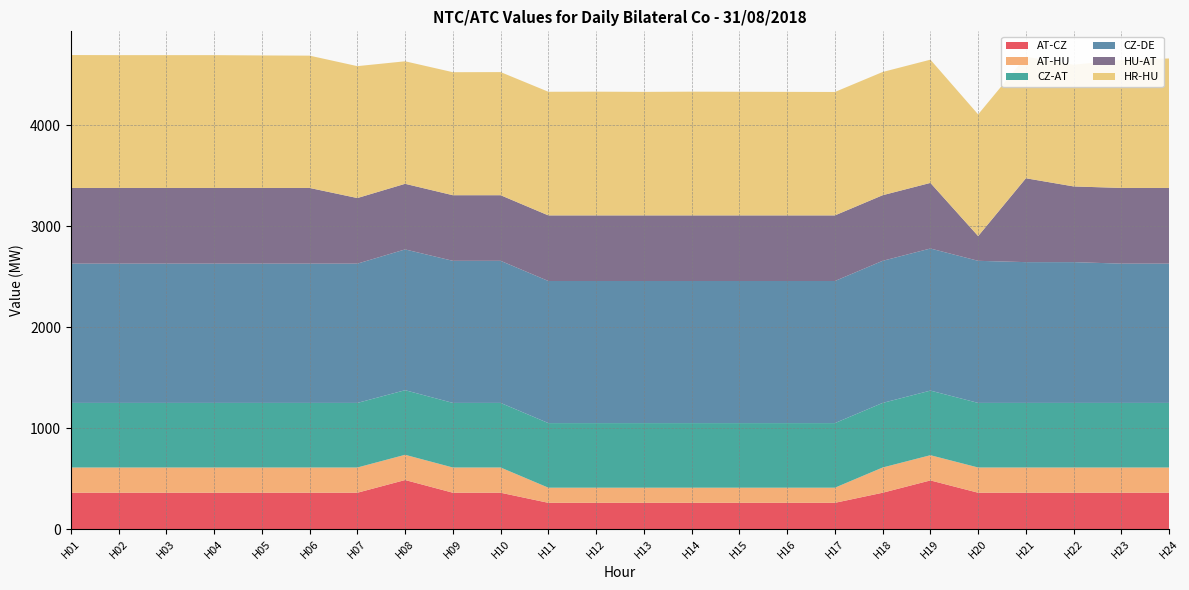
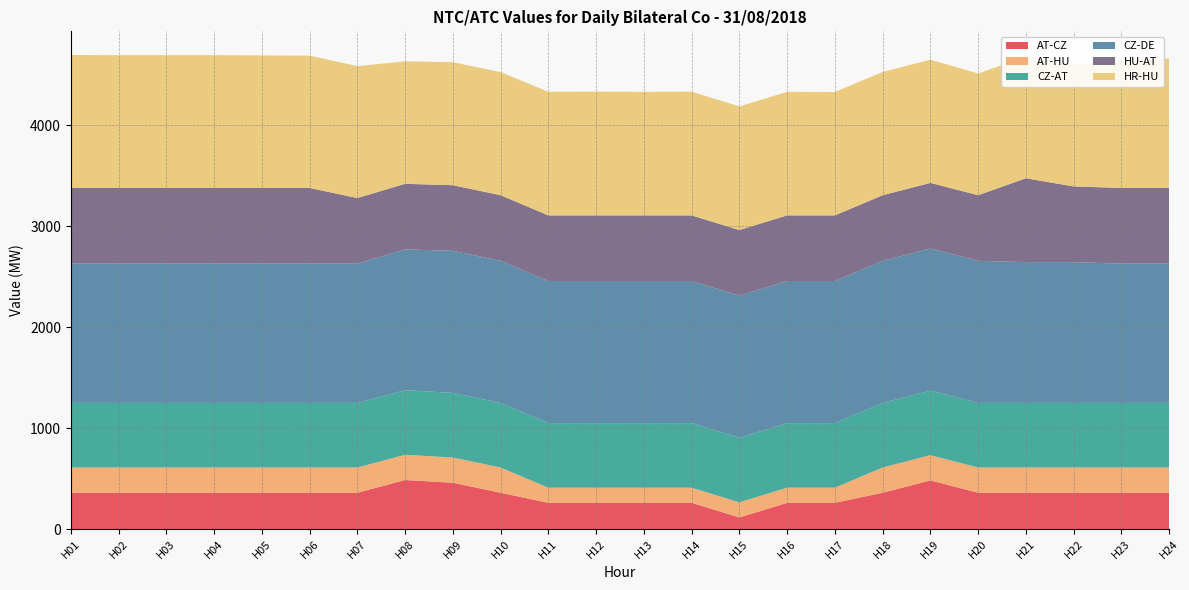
  {
    "AT-CZ": {
      "H01": 360,
      "H02": 360,
      "H03": 360,
      "H04": 360,
      "H05": 360,
      "H06": 360,
      "H07": 360,
      "H08": 490,
-     "H09": 360,
+     "H09": 460,
      "H10": 360,
      "H11": 260,
      "H12": 260,
      "H13": 260,
      "H14": 260,
-     "H15": 260,
+     "H15": 120,
      "H16": 260,
      "H17": 260,
      "H18": 360,
      "H19": 480,
      "H20": 360,
      "H21": 360,
      "H22": 360,
      "H23": 360,
      "H24": 360
    },
    "HU-AT": {
      "H01": 750,
      "H02": 750,
      "H03": 750,
      "H04": 750,
      "H05": 750,
      "H06": 750,
      "H07": 650,
      "H08": 650,
      "H09": 650,
      "H10": 650,
      "H11": 650,
      "H12": 650,
      "H13": 650,
      "H14": 650,
      "H15": 650,
      "H16": 650,
      "H17": 650,
      "H18": 650,
      "H19": 650,
-     "H20": 250,
+     "H20": 650,
      "H21": 830,
      "H22": 750,
      "H23": 750,
      "H24": 750
    }
  }
